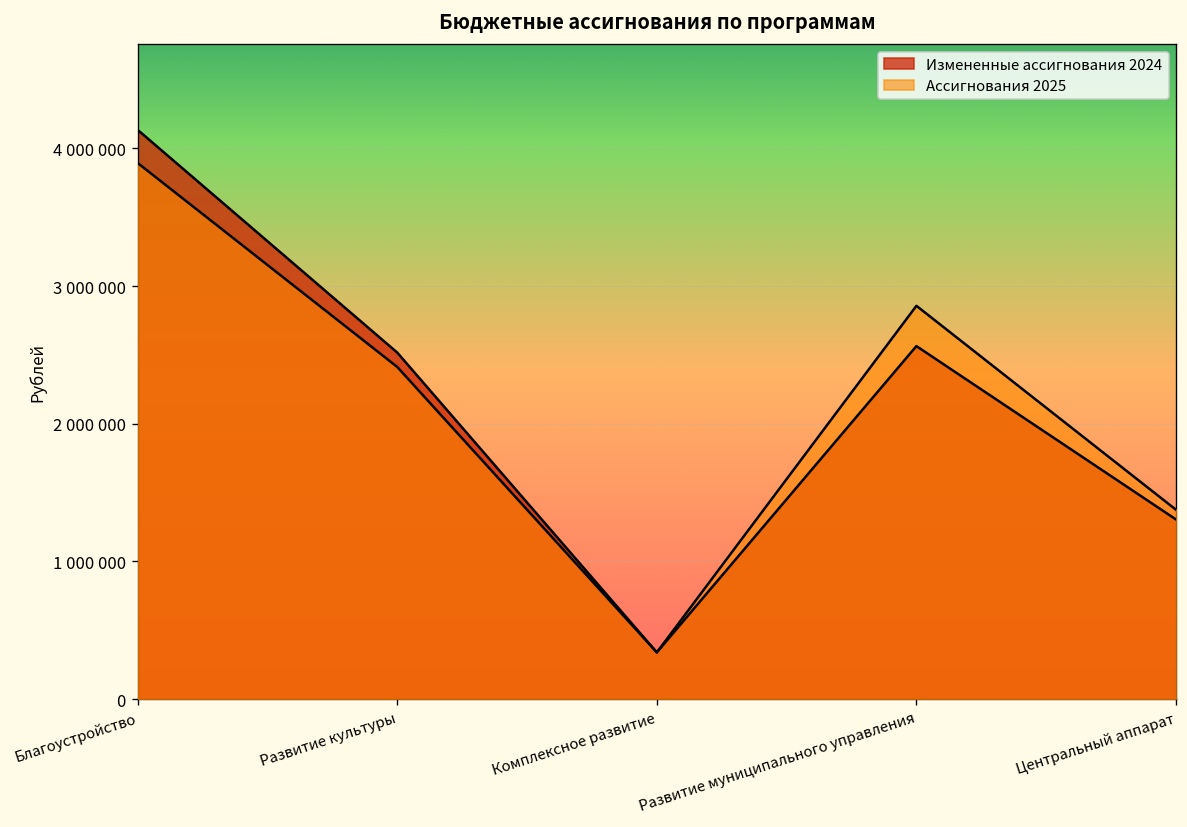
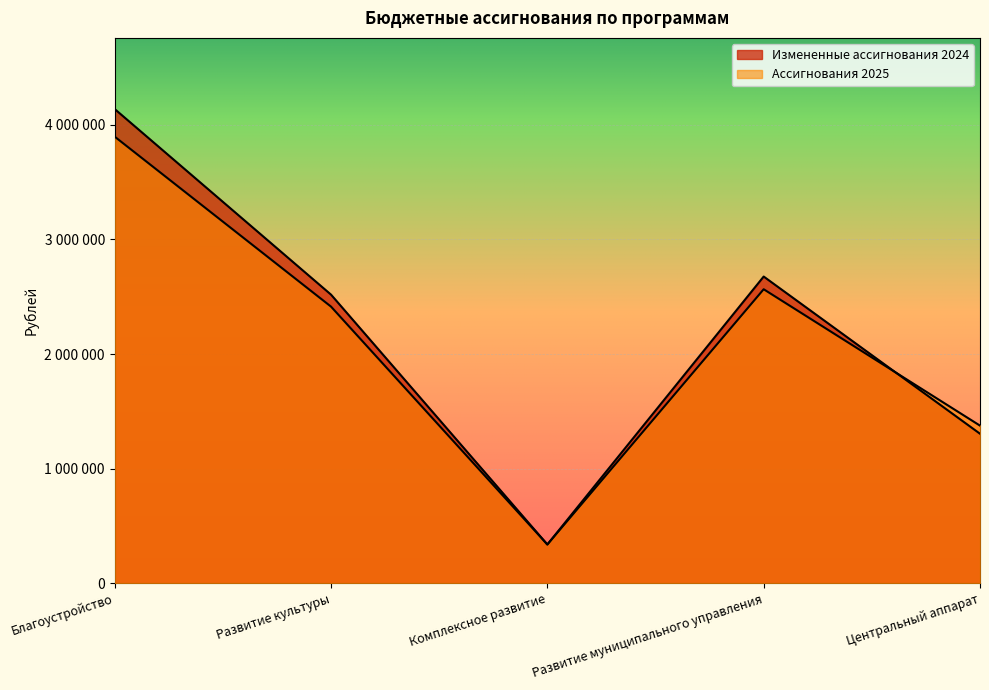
  {
    "Измененные ассигнования 2024": {
      "Благоустройство": 4140000,
      "Развитие культуры": 2520000,
-     "Развитие муниципального управления": 2560000,
+     "Развитие муниципального управления": 2680000,
      "Центральный аппарат": 1310000
    },
    "Ассигнования 2025": {
      "Благоустройство": 3890000,
      "Развитие культуры": 2410000,
-     "Развитие муниципального управления": 2860000,
+     "Развитие муниципального управления": 2560000,
      "Центральный аппарат": 1380000
    }
  }
